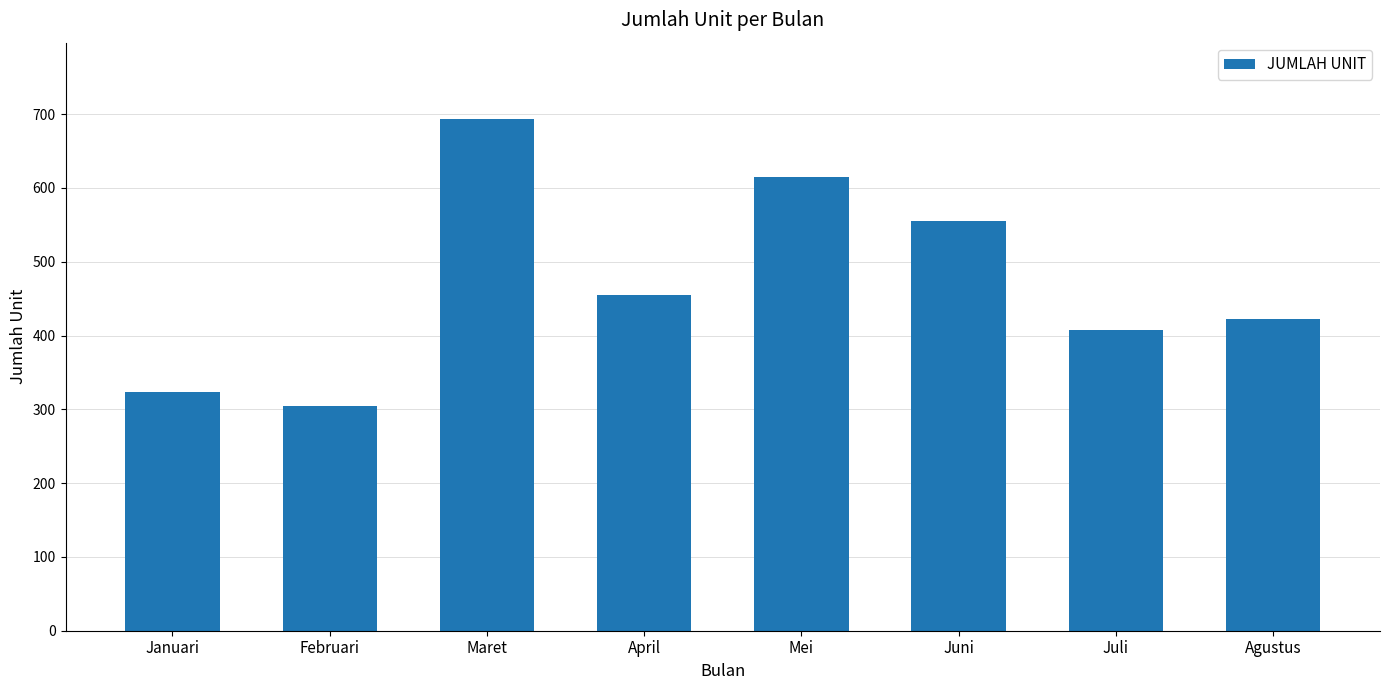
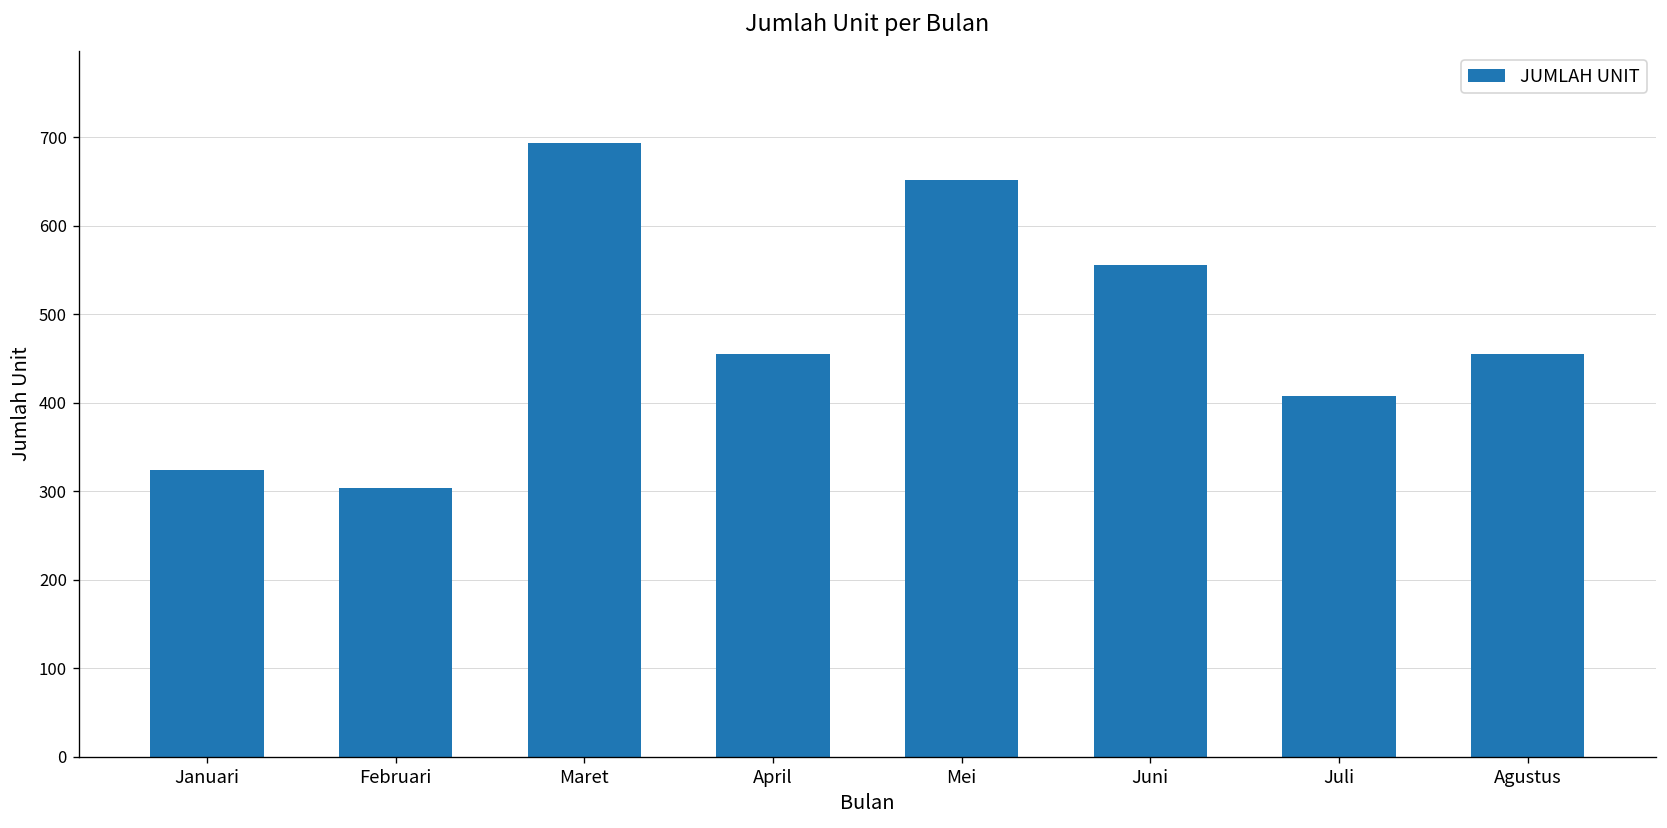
  {
    "Januari": 320,
    "Februari": 300,
    "Maret": 690,
    "April": 460,
-   "Mei": 620,
+   "Mei": 650,
    "Juni": 560,
    "Juli": 410,
-   "Agustus": 420
+   "Agustus": 460
  }
